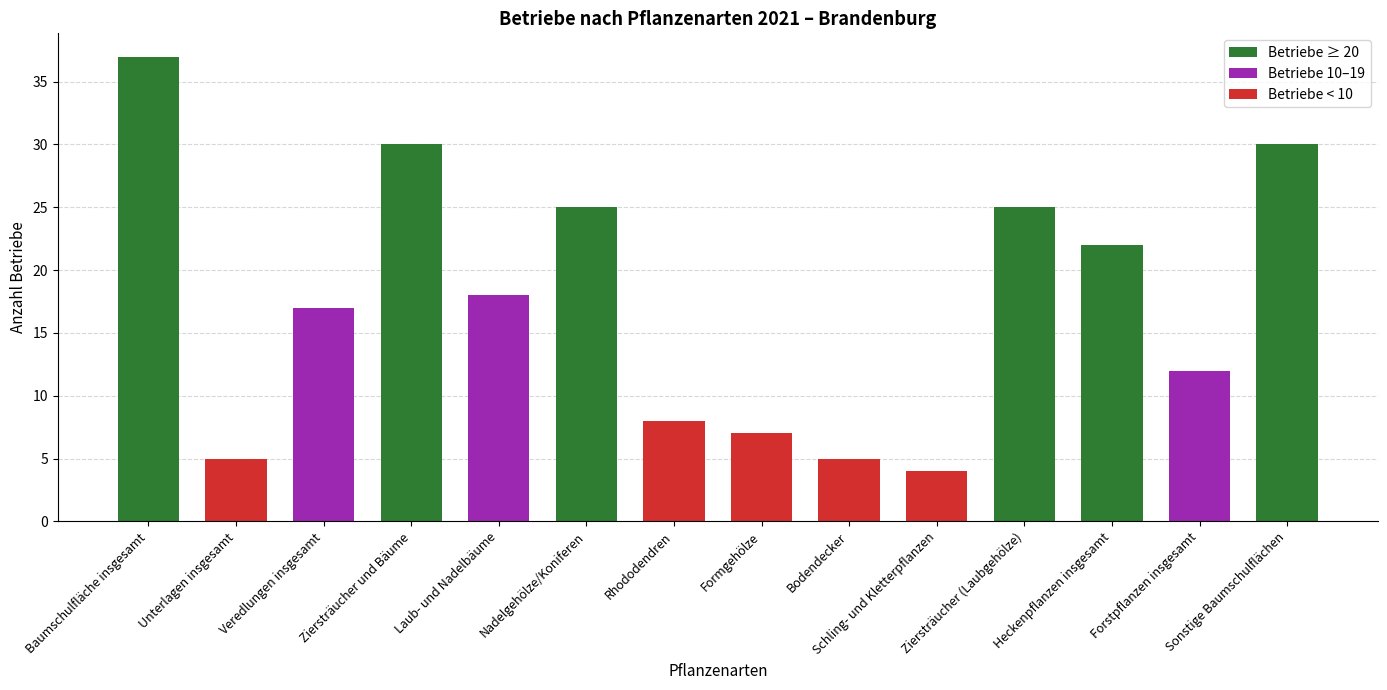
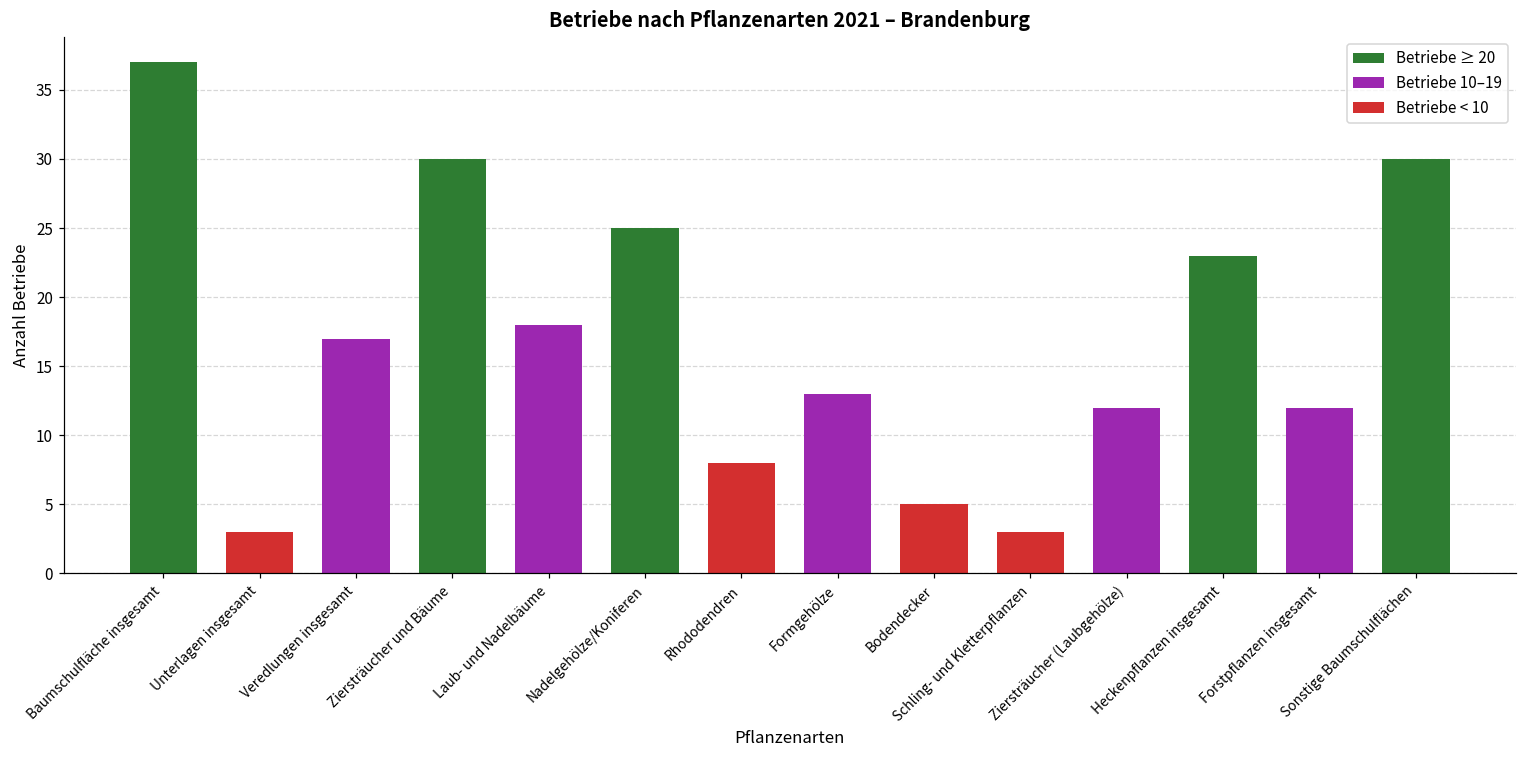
  {
    "Baumschulfläche insgesamt": 37,
-   "Unterlagen insgesamt": 5,
+   "Unterlagen insgesamt": 3,
    "Veredlungen insgesamt": 17,
    "Ziersträucher und Bäume": 30,
    "Laub- und Nadelbäume": 18,
    "Nadelgehölze/Koniferen": 25,
    "Rhododendren": 8,
-   "Formgehölze": 7,
+   "Formgehölze": 13,
    "Bodendecker": 5,
-   "Schling- und Kletterpflanzen": 4,
-   "Ziersträucher (Laubgehölze)": 25,
-   "Heckenpflanzen insgesamt": 22,
+   "Schling- und Kletterpflanzen": 3,
+   "Ziersträucher (Laubgehölze)": 12,
+   "Heckenpflanzen insgesamt": 23,
    "Forstpflanzen insgesamt": 12,
    "Sonstige Baumschulflächen": 30
  }
